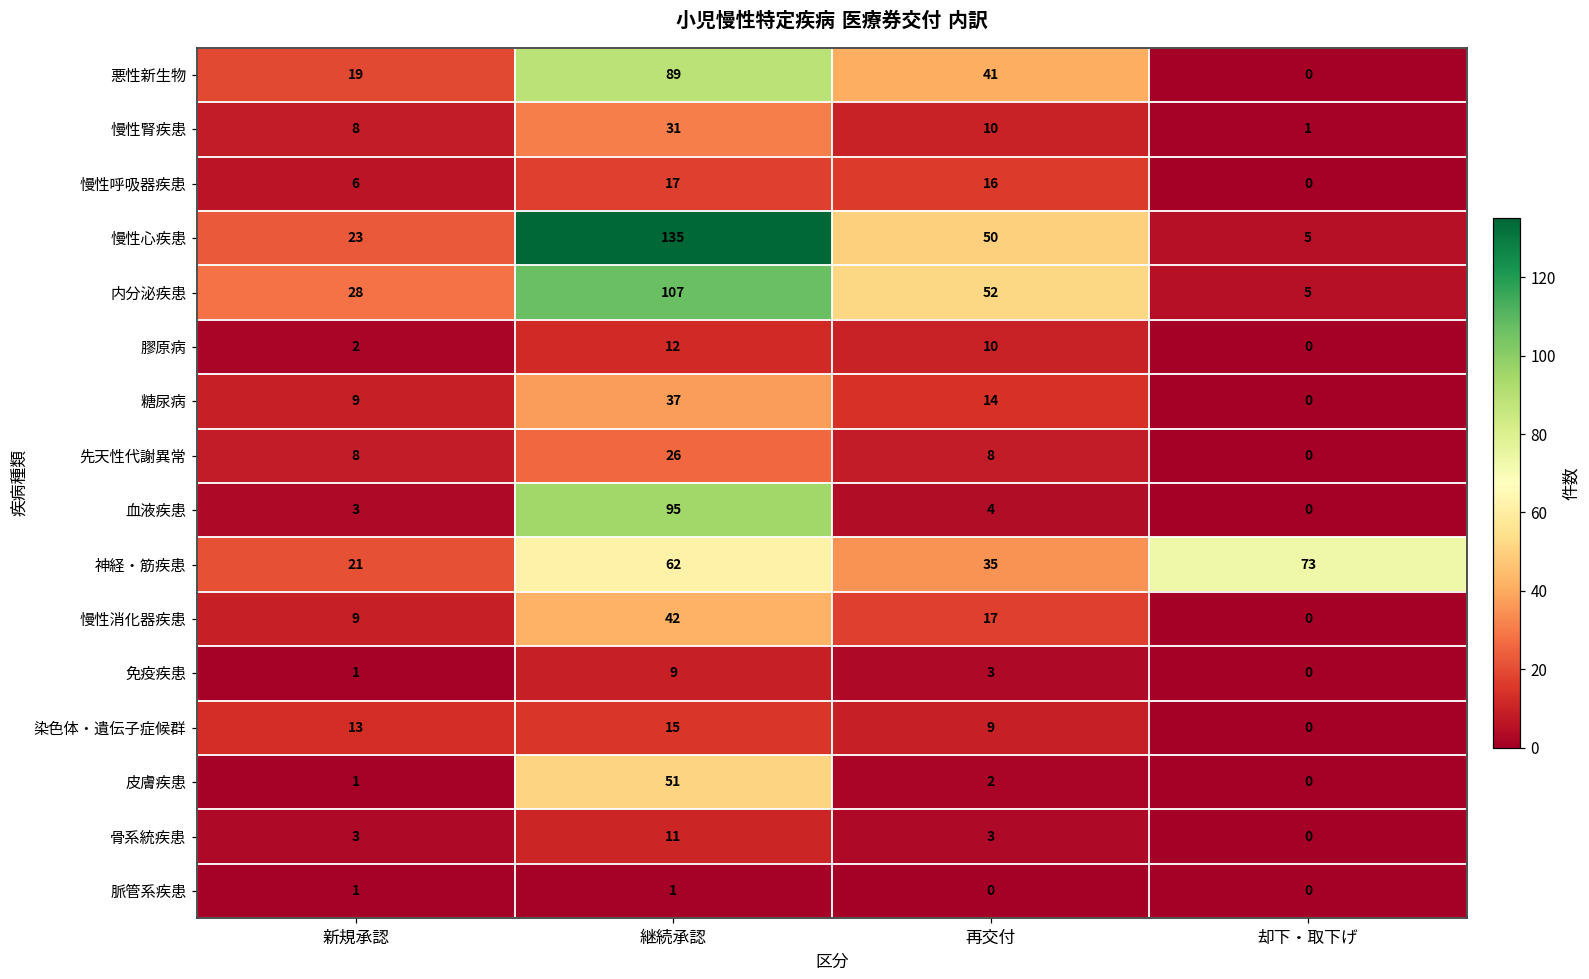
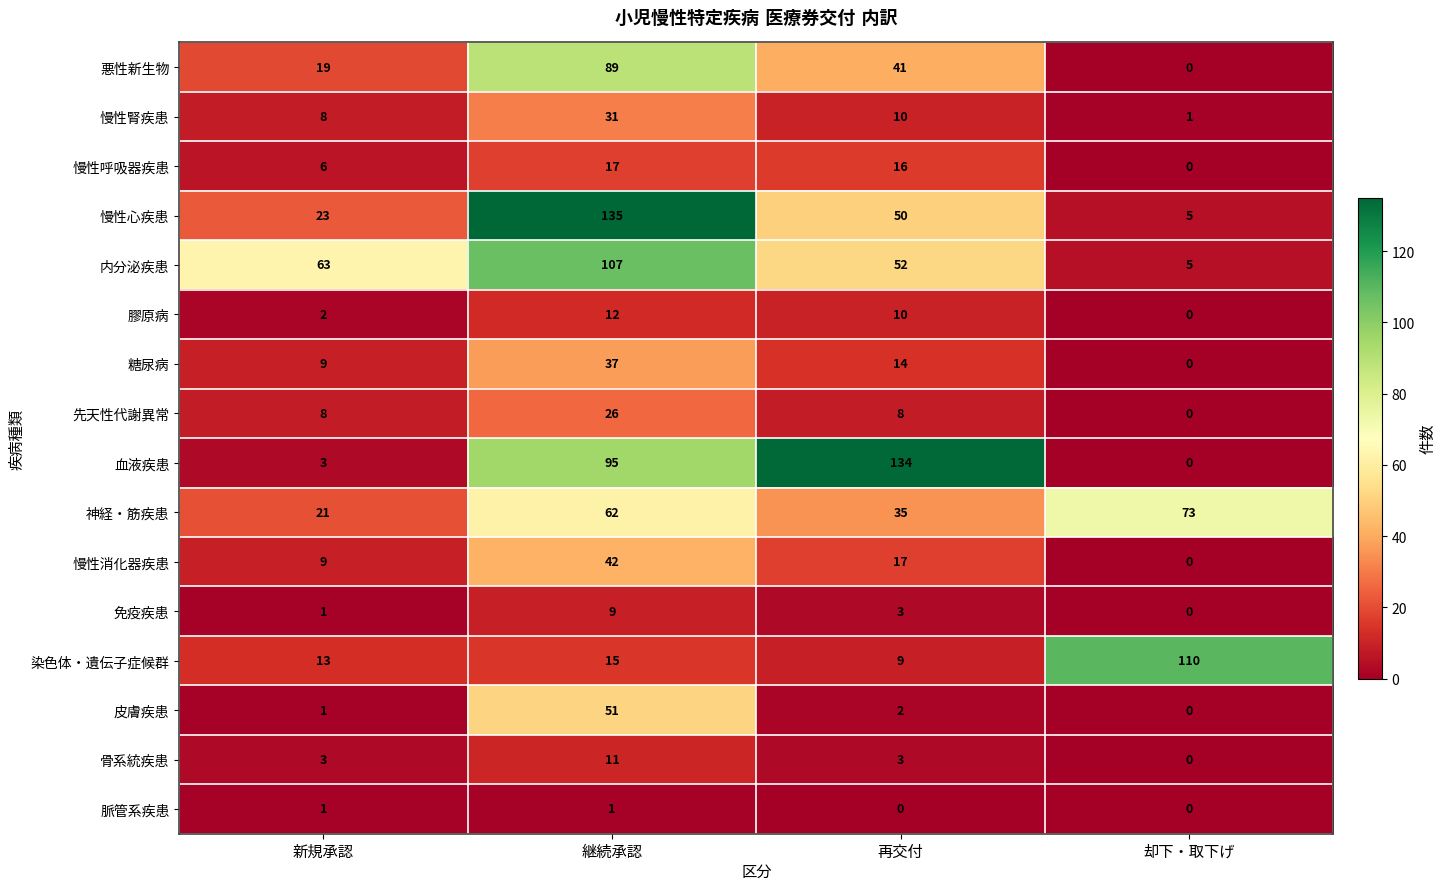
  {
    "悪性新生物": {
      "新規承認": 19,
      "継続承認": 89,
      "再交付": 41,
      "却下・取下げ": 0
    },
    "慢性腎疾患": {
      "新規承認": 8,
      "継続承認": 31,
      "再交付": 10,
      "却下・取下げ": 1
    },
    "慢性呼吸器疾患": {
      "新規承認": 6,
      "継続承認": 17,
      "再交付": 16,
      "却下・取下げ": 0
    },
    "慢性心疾患": {
      "新規承認": 23,
      "継続承認": 135,
      "再交付": 50,
      "却下・取下げ": 5
    },
    "内分泌疾患": {
-     "新規承認": 28,
+     "新規承認": 63,
      "継続承認": 107,
      "再交付": 52,
      "却下・取下げ": 5
    },
    "膠原病": {
      "新規承認": 2,
      "継続承認": 12,
      "再交付": 10,
      "却下・取下げ": 0
    },
    "糖尿病": {
      "新規承認": 9,
      "継続承認": 37,
      "再交付": 14,
      "却下・取下げ": 0
    },
    "先天性代謝異常": {
      "新規承認": 8,
      "継続承認": 26,
      "再交付": 8,
      "却下・取下げ": 0
    },
    "血液疾患": {
      "新規承認": 3,
      "継続承認": 95,
-     "再交付": 4,
+     "再交付": 134,
      "却下・取下げ": 0
    },
    "神経・筋疾患": {
      "新規承認": 21,
      "継続承認": 62,
      "再交付": 35,
      "却下・取下げ": 73
    },
    "慢性消化器疾患": {
      "新規承認": 9,
      "継続承認": 42,
      "再交付": 17,
      "却下・取下げ": 0
    },
    "免疫疾患": {
      "新規承認": 1,
      "継続承認": 9,
      "再交付": 3,
      "却下・取下げ": 0
    },
    "染色体・遺伝子症候群": {
      "新規承認": 13,
      "継続承認": 15,
      "再交付": 9,
-     "却下・取下げ": 0
+     "却下・取下げ": 110
    },
    "皮膚疾患": {
      "新規承認": 1,
      "継続承認": 51,
      "再交付": 2,
      "却下・取下げ": 0
    },
    "骨系統疾患": {
      "新規承認": 3,
      "継続承認": 11,
      "再交付": 3,
      "却下・取下げ": 0
    },
    "脈管系疾患": {
      "新規承認": 1,
      "継続承認": 1,
      "再交付": 0,
      "却下・取下げ": 0
    }
  }
